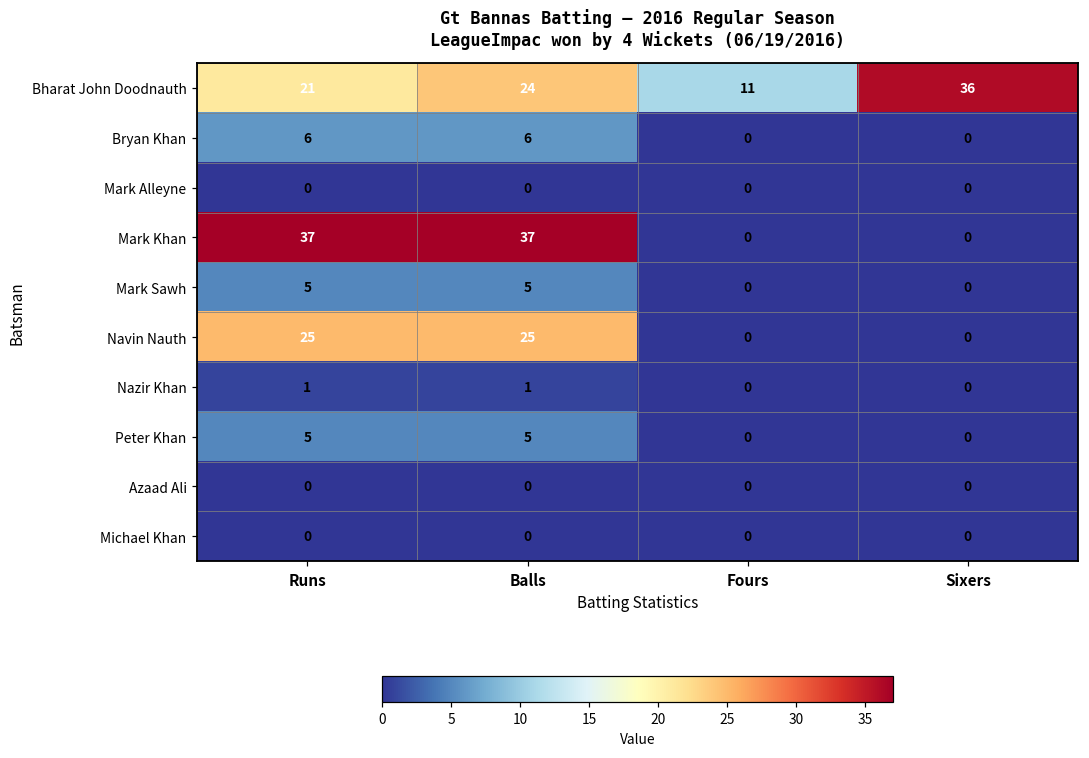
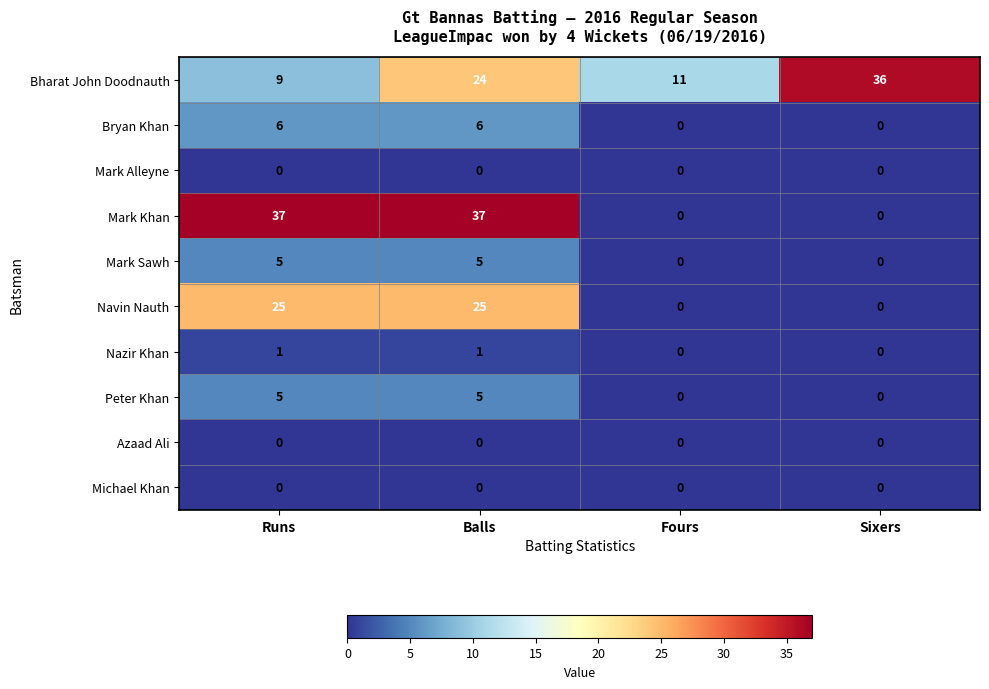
  {
    "Bharat John Doodnauth": {
-     "Runs": 21,
+     "Runs": 9,
      "Balls": 24,
      "Fours": 11,
      "Sixers": 36
    },
    "Bryan Khan": {
      "Runs": 6,
      "Balls": 6,
      "Fours": 0,
      "Sixers": 0
    },
    "Mark Alleyne": {
      "Runs": 0,
      "Balls": 0,
      "Fours": 0,
      "Sixers": 0
    },
    "Mark Khan": {
      "Runs": 37,
      "Balls": 37,
      "Fours": 0,
      "Sixers": 0
    },
    "Mark Sawh": {
      "Runs": 5,
      "Balls": 5,
      "Fours": 0,
      "Sixers": 0
    },
    "Navin Nauth": {
      "Runs": 25,
      "Balls": 25,
      "Fours": 0,
      "Sixers": 0
    },
    "Nazir Khan": {
      "Runs": 1,
      "Balls": 1,
      "Fours": 0,
      "Sixers": 0
    },
    "Peter Khan": {
      "Runs": 5,
      "Balls": 5,
      "Fours": 0,
      "Sixers": 0
    },
    "Azaad Ali": {
      "Runs": 0,
      "Balls": 0,
      "Fours": 0,
      "Sixers": 0
    },
    "Michael Khan": {
      "Runs": 0,
      "Balls": 0,
      "Fours": 0,
      "Sixers": 0
    }
  }
